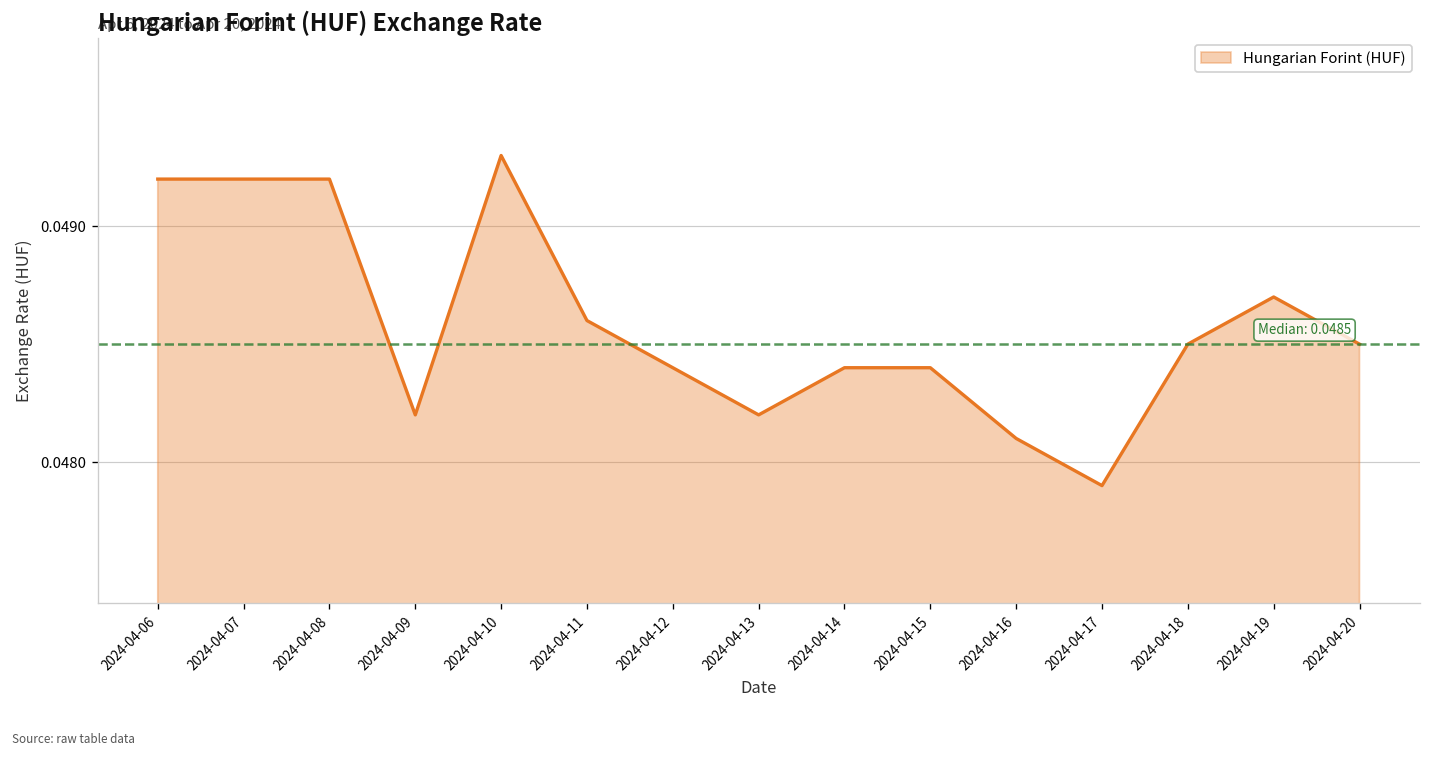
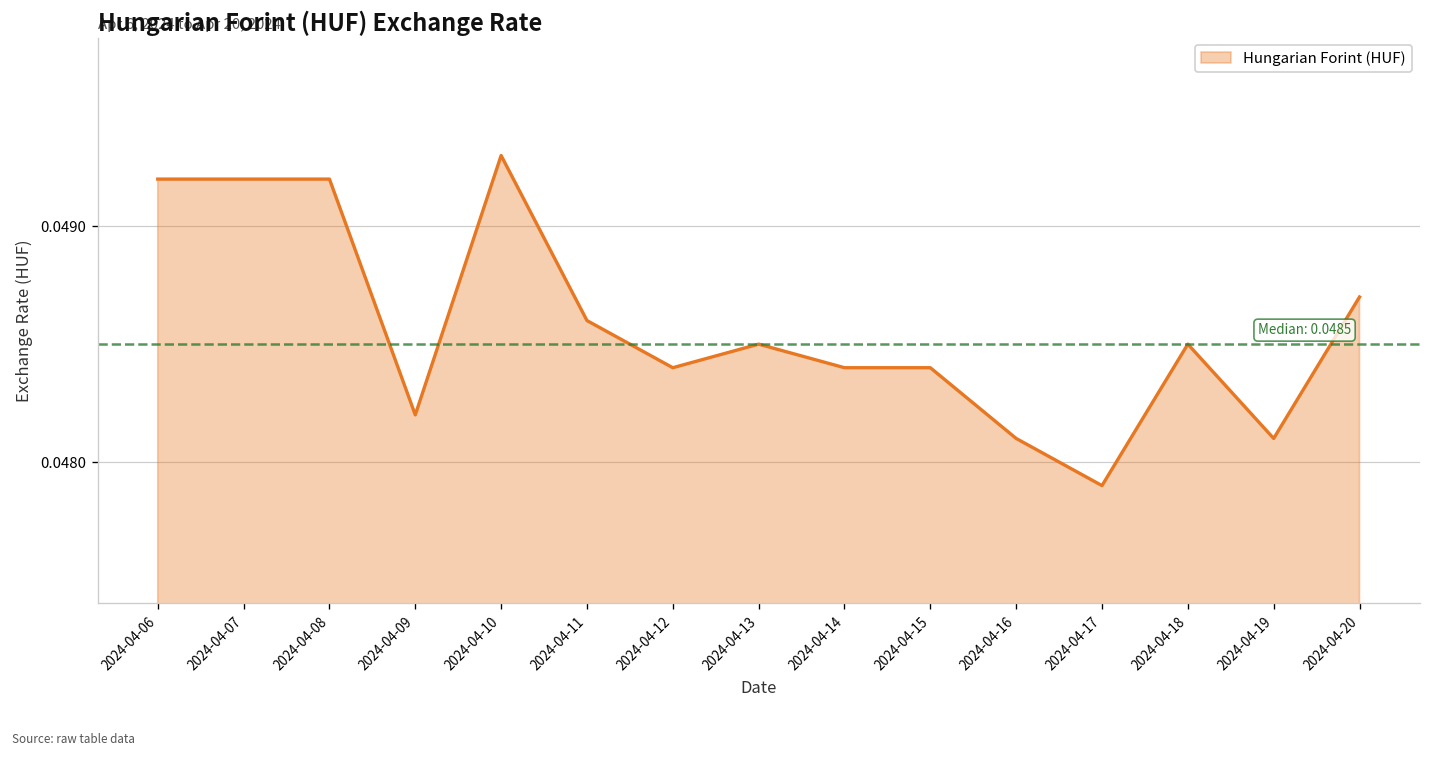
  {
    "2024-04-06": 0.0492,
    "2024-04-07": 0.0492,
    "2024-04-08": 0.0492,
    "2024-04-09": 0.0482,
    "2024-04-10": 0.0493,
    "2024-04-11": 0.0486,
    "2024-04-12": 0.0484,
-   "2024-04-13": 0.0482,
+   "2024-04-13": 0.0485,
    "2024-04-14": 0.0484,
    "2024-04-15": 0.0484,
    "2024-04-16": 0.0481,
    "2024-04-17": 0.0479,
    "2024-04-18": 0.0485,
-   "2024-04-19": 0.0487,
-   "2024-04-20": 0.0485
+   "2024-04-19": 0.0481,
+   "2024-04-20": 0.0487
  }
